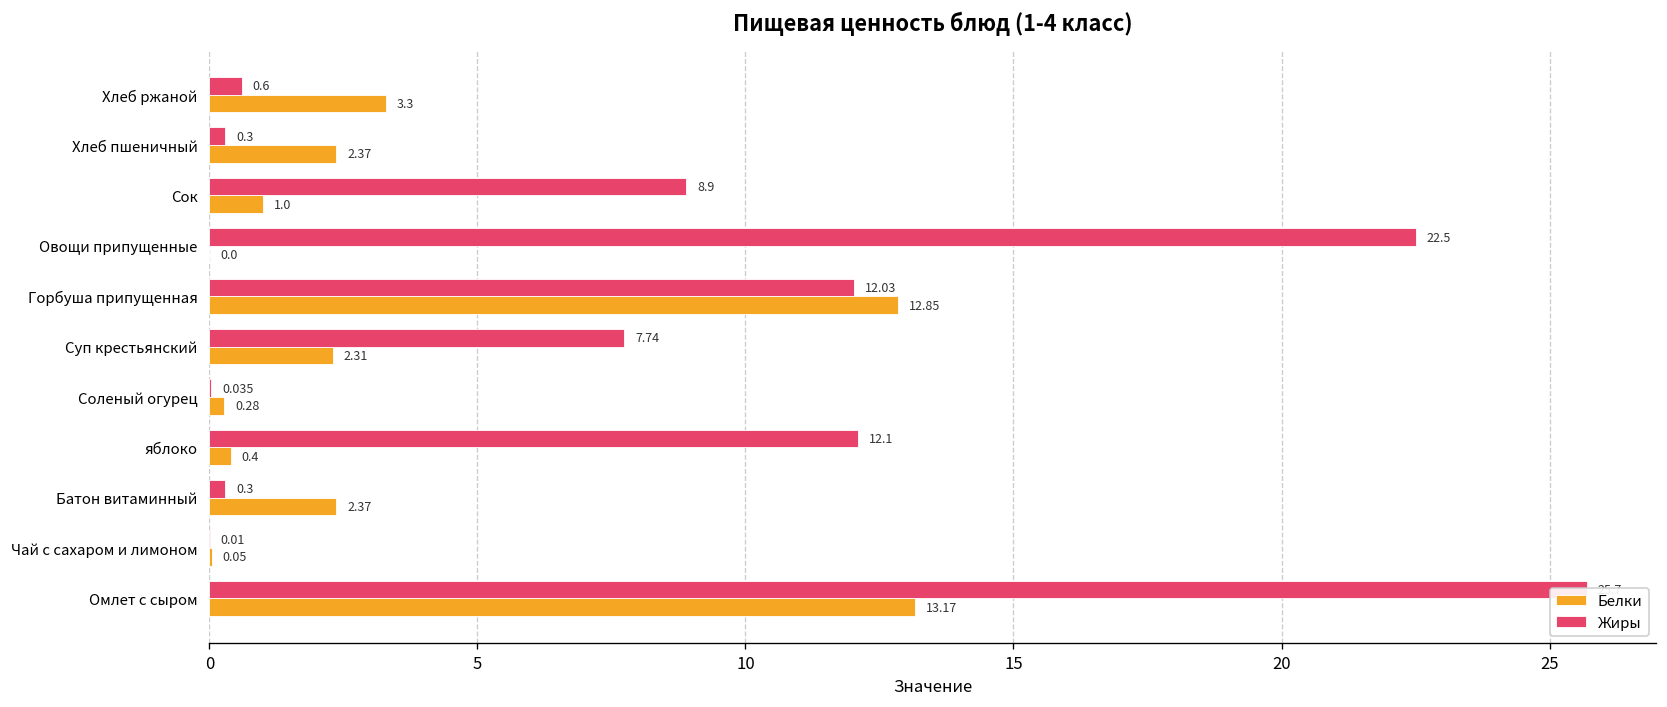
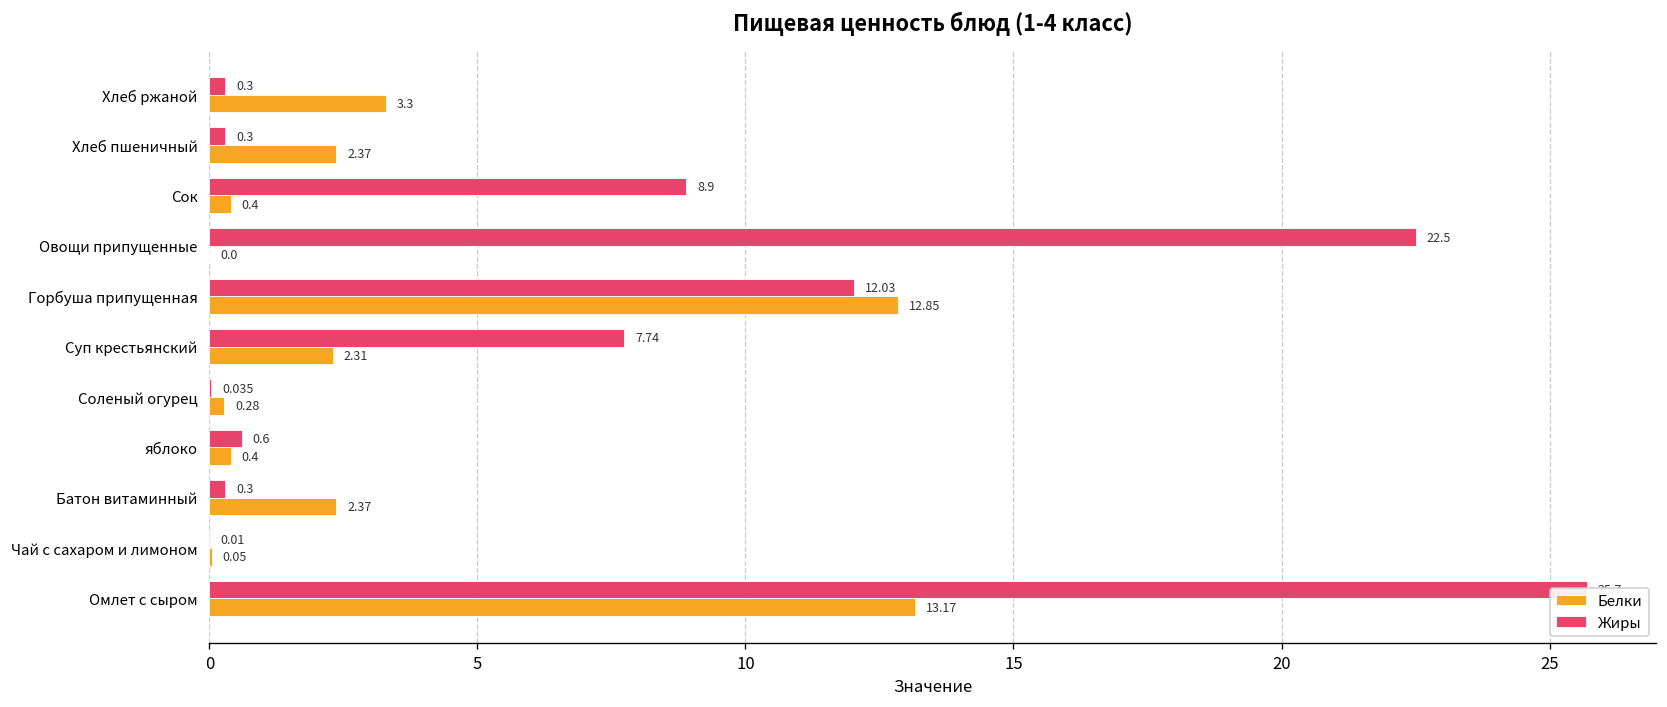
  {
    "Белки": {
      "Хлеб ржаной": 3.3,
      "Хлеб пшеничный": 2.37,
-     "Сок": 1.0,
+     "Сок": 0.4,
      "Овощи припущенные": 0.0,
      "Горбуша припущенная": 12.85,
      "Суп крестьянский": 2.31,
      "Соленый огурец": 0.28,
      "яблоко": 0.4,
      "Батон витаминный": 2.37,
      "Чай с сахаром и лимоном": 0.05,
      "Омлет с сыром": 13.17
    },
    "Жиры": {
-     "Хлеб ржаной": 0.6,
+     "Хлеб ржаной": 0.3,
      "Хлеб пшеничный": 0.3,
      "Сок": 8.9,
      "Овощи припущенные": 22.5,
      "Горбуша припущенная": 12.03,
      "Суп крестьянский": 7.74,
      "Соленый огурец": 0.035,
-     "яблоко": 12.1,
+     "яблоко": 0.6,
      "Батон витаминный": 0.3,
      "Чай с сахаром и лимоном": 0.01
    }
  }
